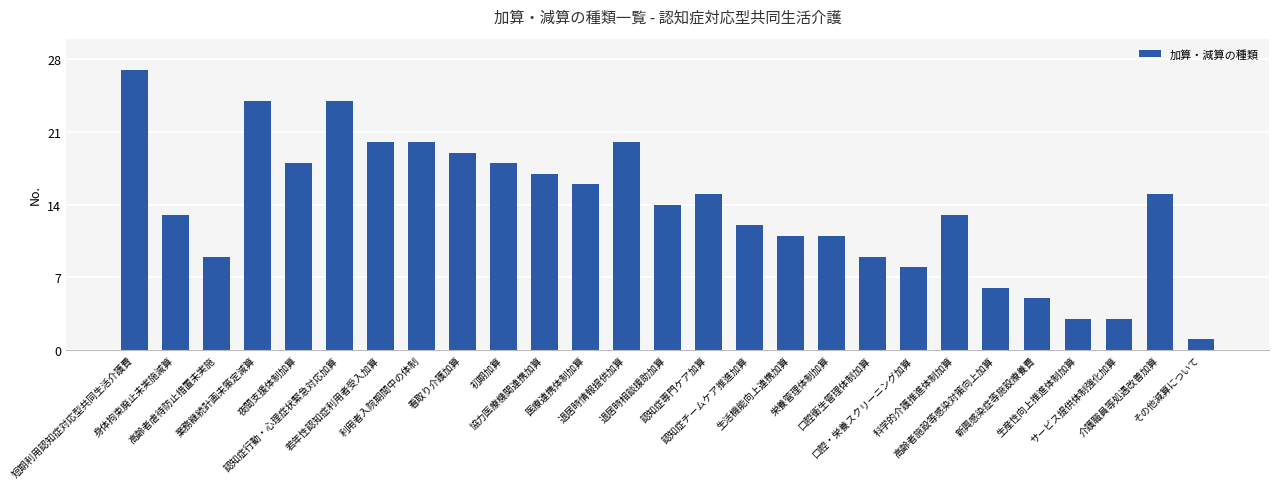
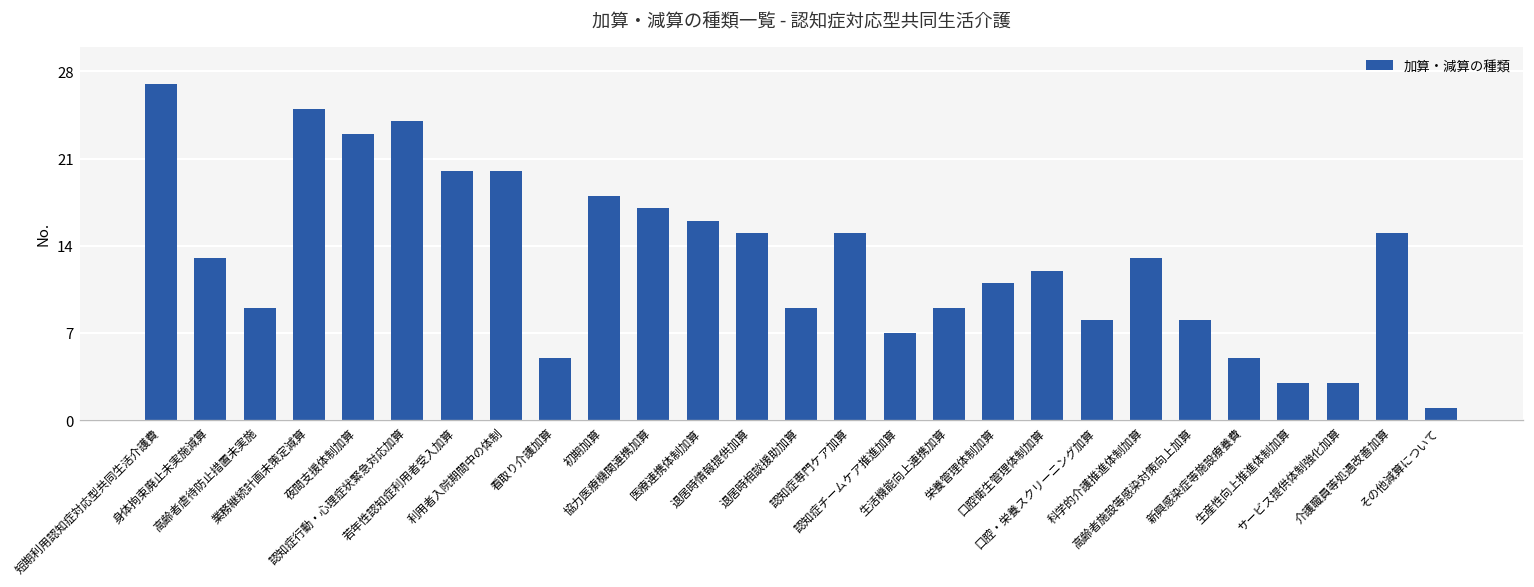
  {
    "短期利用認知症対応型共同生活介護費": 27.0,
    "身体拘束廃止未実施減算": 13.0,
    "高齢者虐待防止措置未実施": 9.0,
-   "業務継続計画未策定減算": 24.0,
-   "夜間支援体制加算": 18.0,
+   "業務継続計画未策定減算": 25.0,
+   "夜間支援体制加算": 23.0,
    "認知症行動・心理症状緊急対応加算": 24.0,
    "若年性認知症利用者受入加算": 20.0,
    "利用者入院期間中の体制": 20.0,
-   "看取り介護加算": 19.0,
+   "看取り介護加算": 5.0,
    "初期加算": 18.0,
    "協力医療機関連携加算": 17.0,
    "医療連携体制加算": 16.0,
-   "退居時情報提供加算": 20.0,
-   "退居時相談援助加算": 14.0,
+   "退居時情報提供加算": 15.0,
+   "退居時相談援助加算": 9.0,
    "認知症専門ケア加算": 15.0,
-   "認知症チームケア推進加算": 12.0,
-   "生活機能向上連携加算": 11.0,
+   "認知症チームケア推進加算": 7.0,
+   "生活機能向上連携加算": 9.0,
    "栄養管理体制加算": 11.0,
-   "口腔衛生管理体制加算": 9.0,
+   "口腔衛生管理体制加算": 12.0,
    "口腔・栄養スクリーニング加算": 8.0,
    "科学的介護推進体制加算": 13.0,
-   "高齢者施設等感染対策向上加算": 6.0,
+   "高齢者施設等感染対策向上加算": 8.0,
    "新興感染症等施設療養費": 5.0,
    "生産性向上推進体制加算": 3.0,
    "サービス提供体制強化加算": 3.0,
    "介護職員等処遇改善加算": 15.0,
    "その他減算について": 1.0
  }
